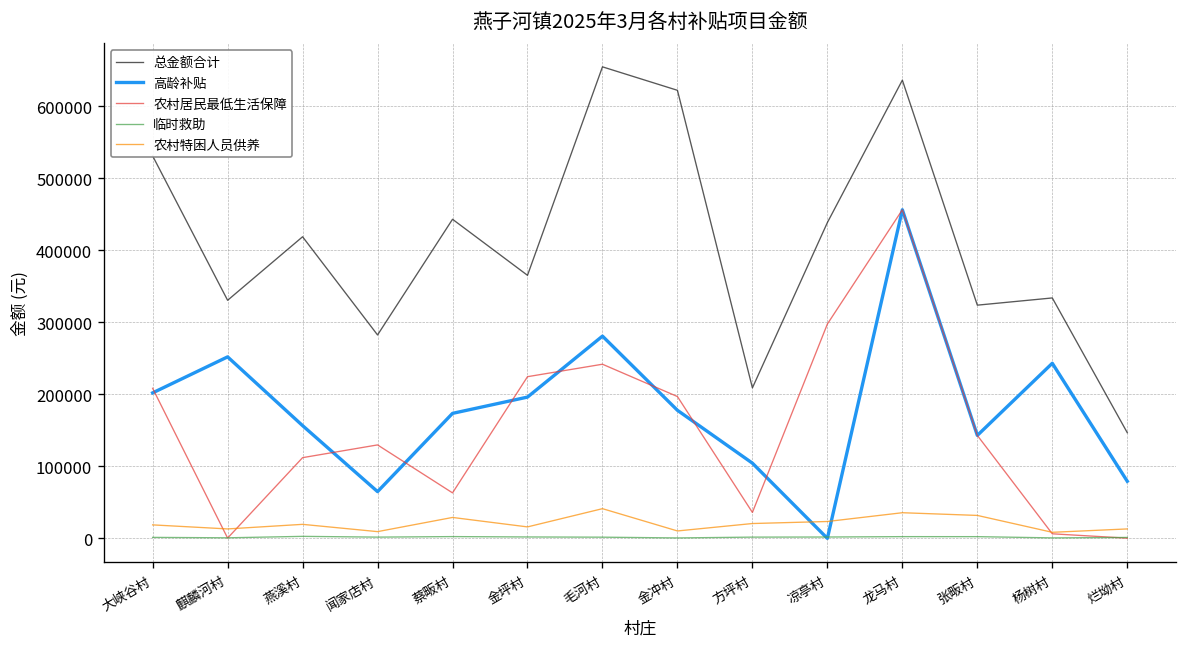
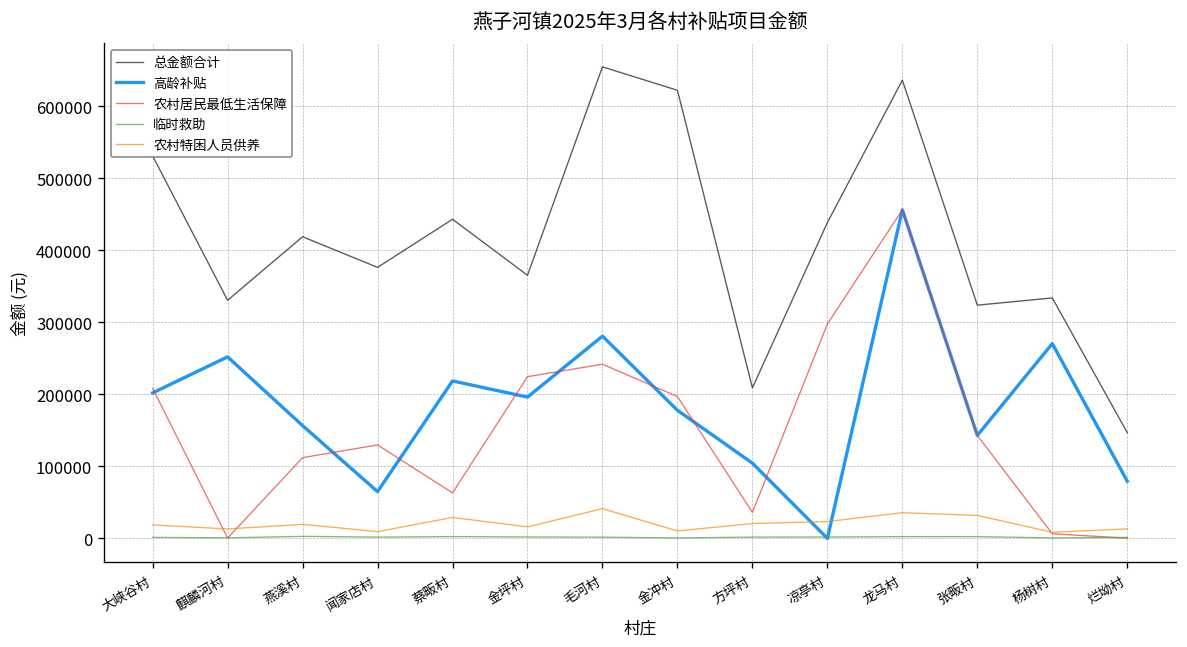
  {
    "总金额合计": {
      "大峡谷村": 530000,
      "麒麟河村": 330000,
      "燕溪村": 420000,
-     "闻家店村": 280000,
+     "闻家店村": 380000,
      "蔡畈村": 440000,
      "金坪村": 370000,
      "毛河村": 650000,
      "金冲村": 620000,
      "方坪村": 210000,
      "凉亭村": 440000,
      "龙马村": 640000,
      "张畈村": 320000,
      "杨树村": 330000,
      "烂坳村": 150000
    },
    "高龄补贴": {
      "大峡谷村": 200000,
      "麒麟河村": 250000,
      "燕溪村": 160000,
      "闻家店村": 60000,
-     "蔡畈村": 170000,
+     "蔡畈村": 220000,
      "金坪村": 200000,
      "毛河村": 280000,
      "金冲村": 180000,
      "方坪村": 100000,
-     "杨树村": 240000,
+     "杨树村": 270000,
      "烂坳村": 80000
    },
    "农村居民最低生活保障": {
      "大峡谷村": 210000,
      "燕溪村": 110000,
      "闻家店村": 130000,
      "蔡畈村": 60000,
      "金坪村": 220000,
      "毛河村": 240000,
      "金冲村": 200000,
      "方坪村": 40000,
      "凉亭村": 300000
    },
    "临时救助": {
      "大峡谷村": 0,
      "燕溪村": 0,
      "闻家店村": 0,
      "蔡畈村": 0,
      "金坪村": 0,
      "毛河村": 0,
      "金冲村": 0,
      "方坪村": 0,
      "龙马村": 0,
      "张畈村": 0,
      "杨树村": 0
    },
    "农村特困人员供养": {
      "大峡谷村": 20000,
      "麒麟河村": 10000,
      "燕溪村": 20000,
      "闻家店村": 10000,
      "蔡畈村": 30000,
      "金坪村": 20000,
      "毛河村": 40000,
      "金冲村": 10000,
      "方坪村": 20000,
      "凉亭村": 20000,
      "龙马村": 40000,
      "张畈村": 30000,
      "烂坳村": 10000
    }
  }
